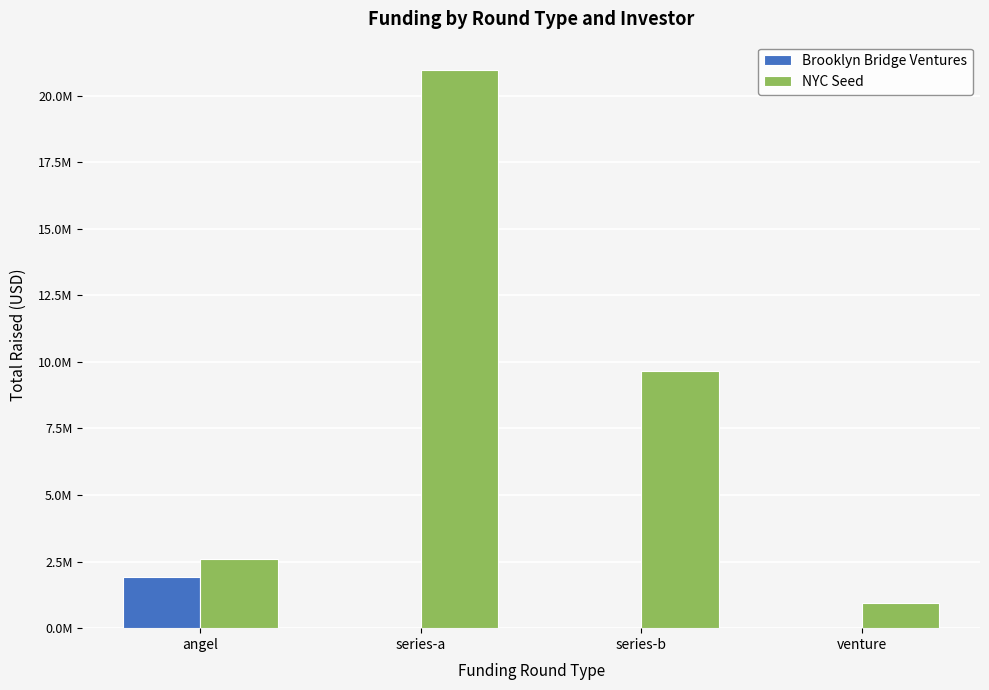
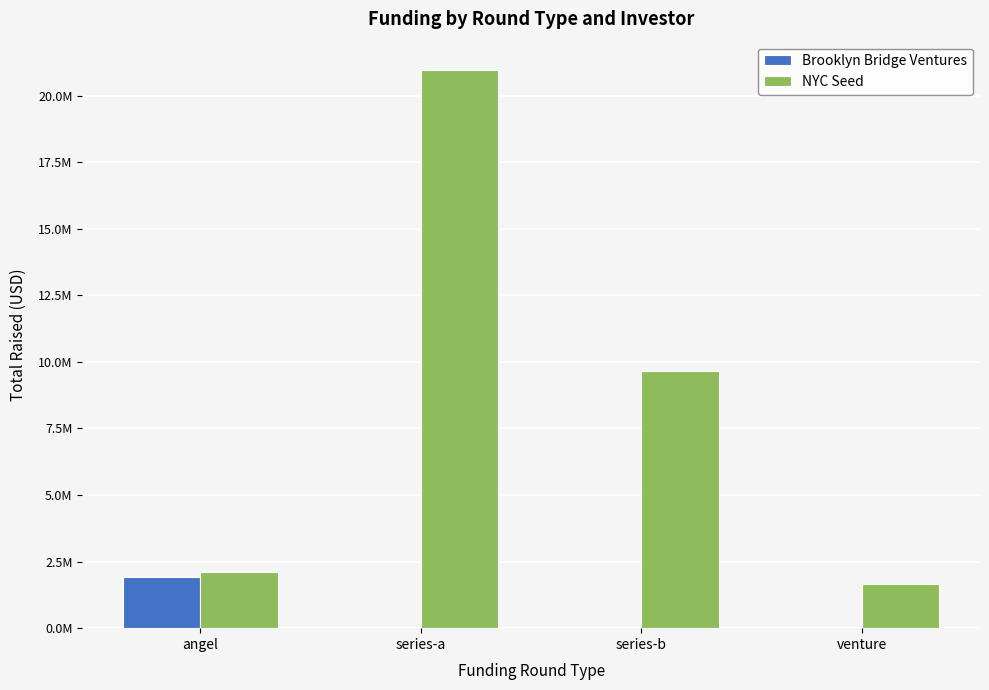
  {
    "Brooklyn Bridge Ventures": {
      "angel": 1900000,
      "series-a": 0,
      "series-b": 0,
      "venture": 0
    },
    "NYC Seed": {
-     "angel": 2600000,
+     "angel": 2100000,
      "series-a": 21000000,
      "series-b": 9700000,
-     "venture": 1000000
+     "venture": 1700000
    }
  }
